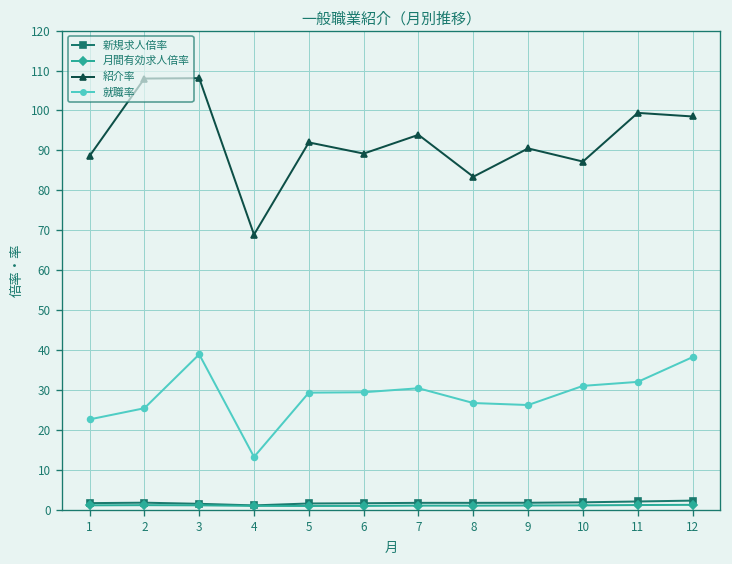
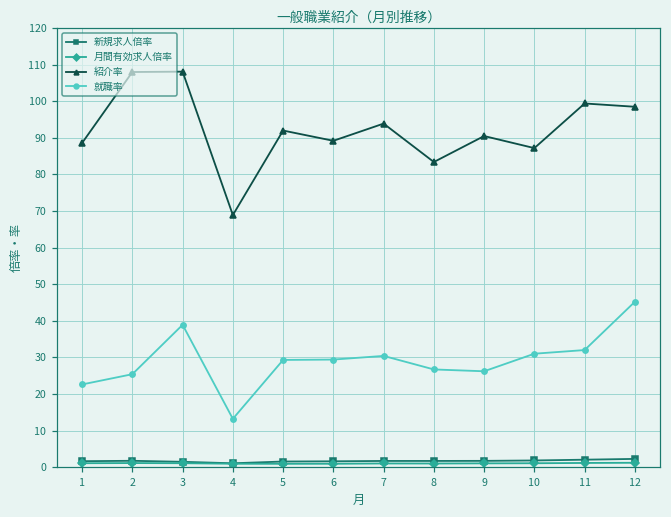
  {
    "月間有効求人倍率": {
      "11": 1,
      "12": 1
    },
    "就職率": {
      "1": 23,
      "2": 25,
      "3": 39,
      "4": 13,
      "5": 29,
      "6": 29,
      "7": 30,
      "8": 27,
      "9": 26,
      "10": 31,
      "11": 32,
-     "12": 38
+     "12": 45
    }
  }
